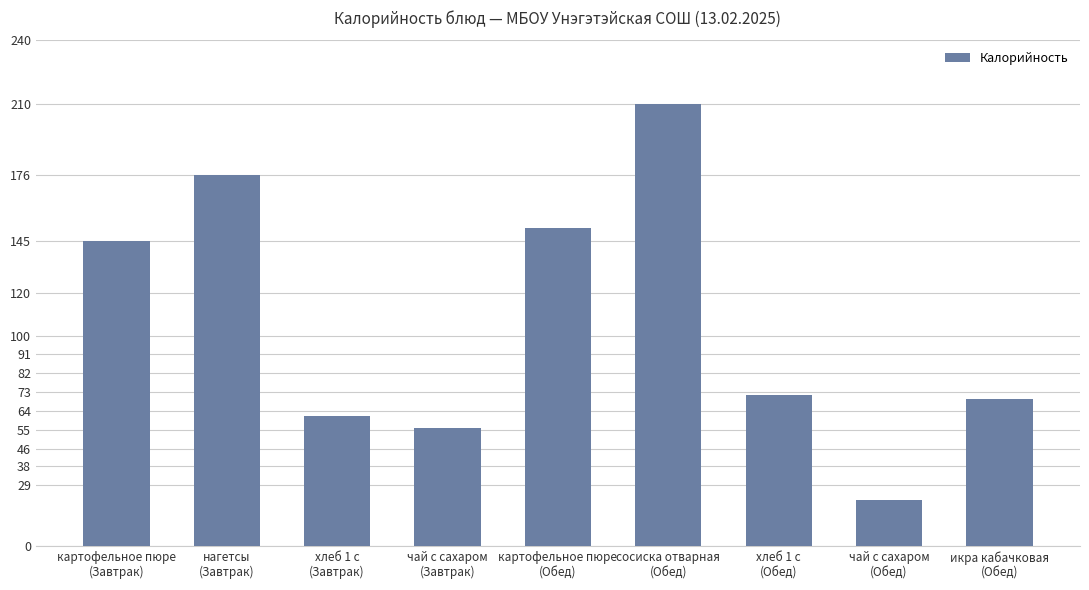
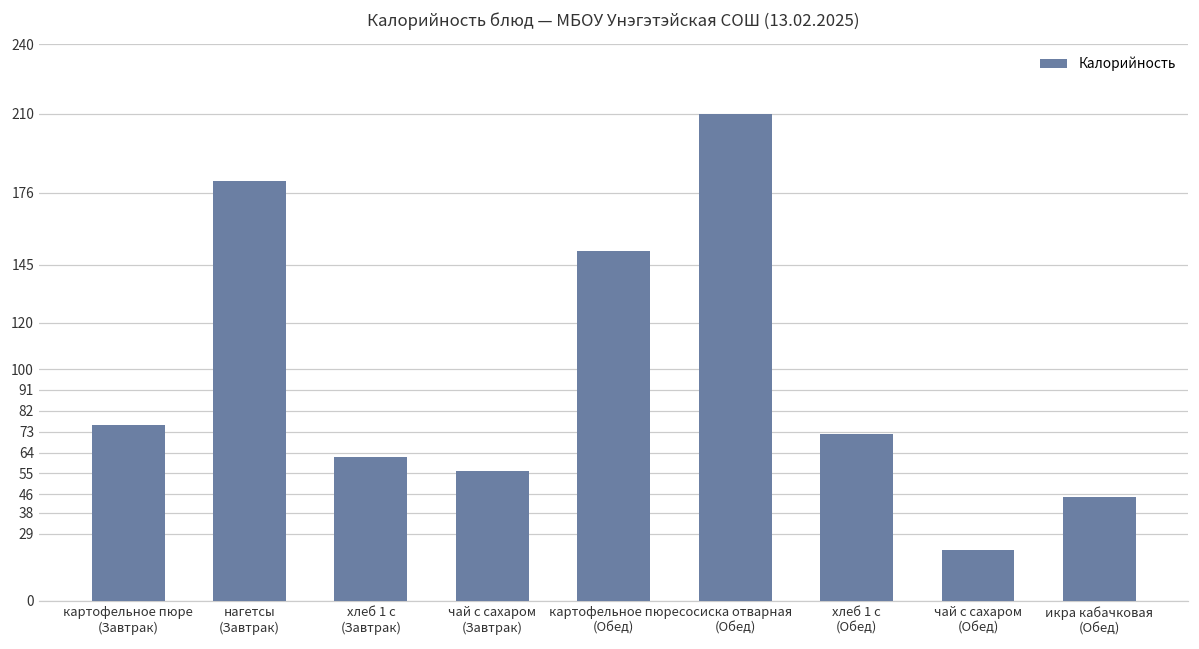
  {
-   "картофельное пюре (Завтрак)": 145,
-   "нагетсы (Завтрак)": 176,
+   "картофельное пюре (Завтрак)": 76,
+   "нагетсы (Завтрак)": 181,
    "хлеб 1 с (Завтрак)": 62,
    "чай с сахаром (Завтрак)": 56,
    "картофельное пюре (Обед)": 151,
    "сосиска отварная (Обед)": 210,
    "хлеб 1 с (Обед)": 72,
    "чай с сахаром (Обед)": 22,
-   "икра кабачковая (Обед)": 70
+   "икра кабачковая (Обед)": 45
  }
